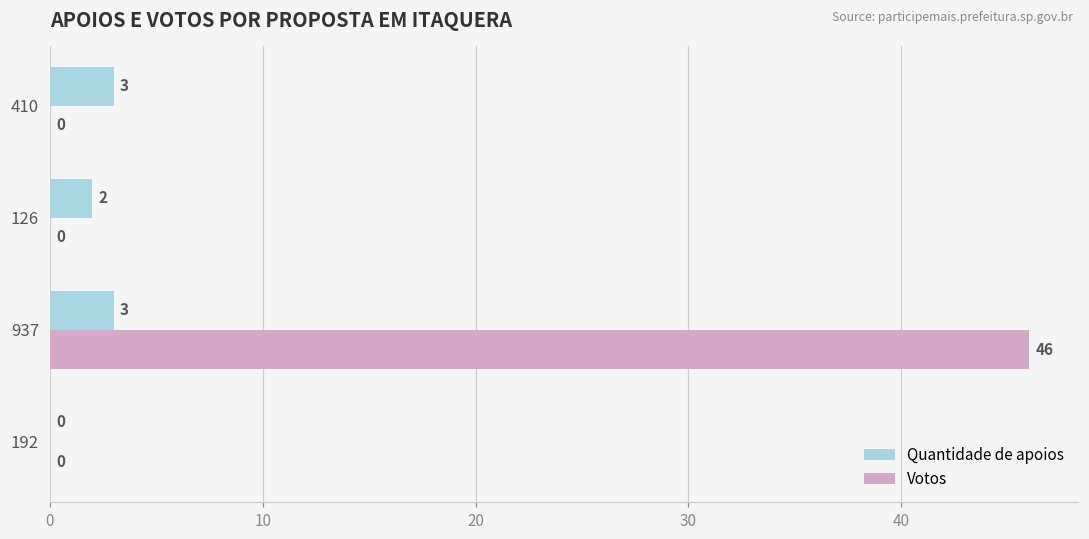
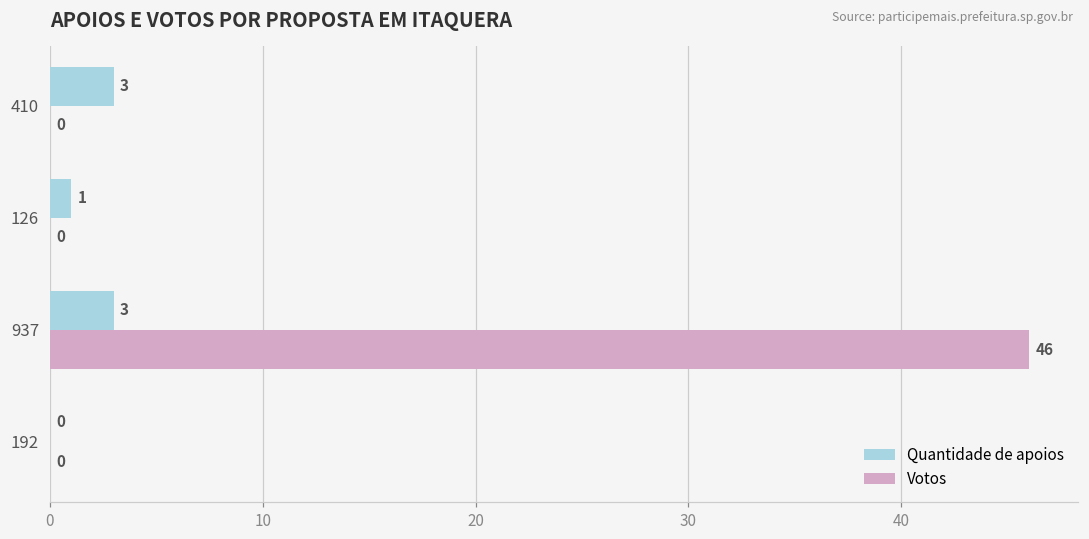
  {
    "Quantidade de apoios": {
      "410": 3,
-     "126": 2,
+     "126": 1,
      "937": 3,
      "192": 0
    },
    "Votos": {
      "410": 0,
      "126": 0,
      "937": 46,
      "192": 0
    }
  }
